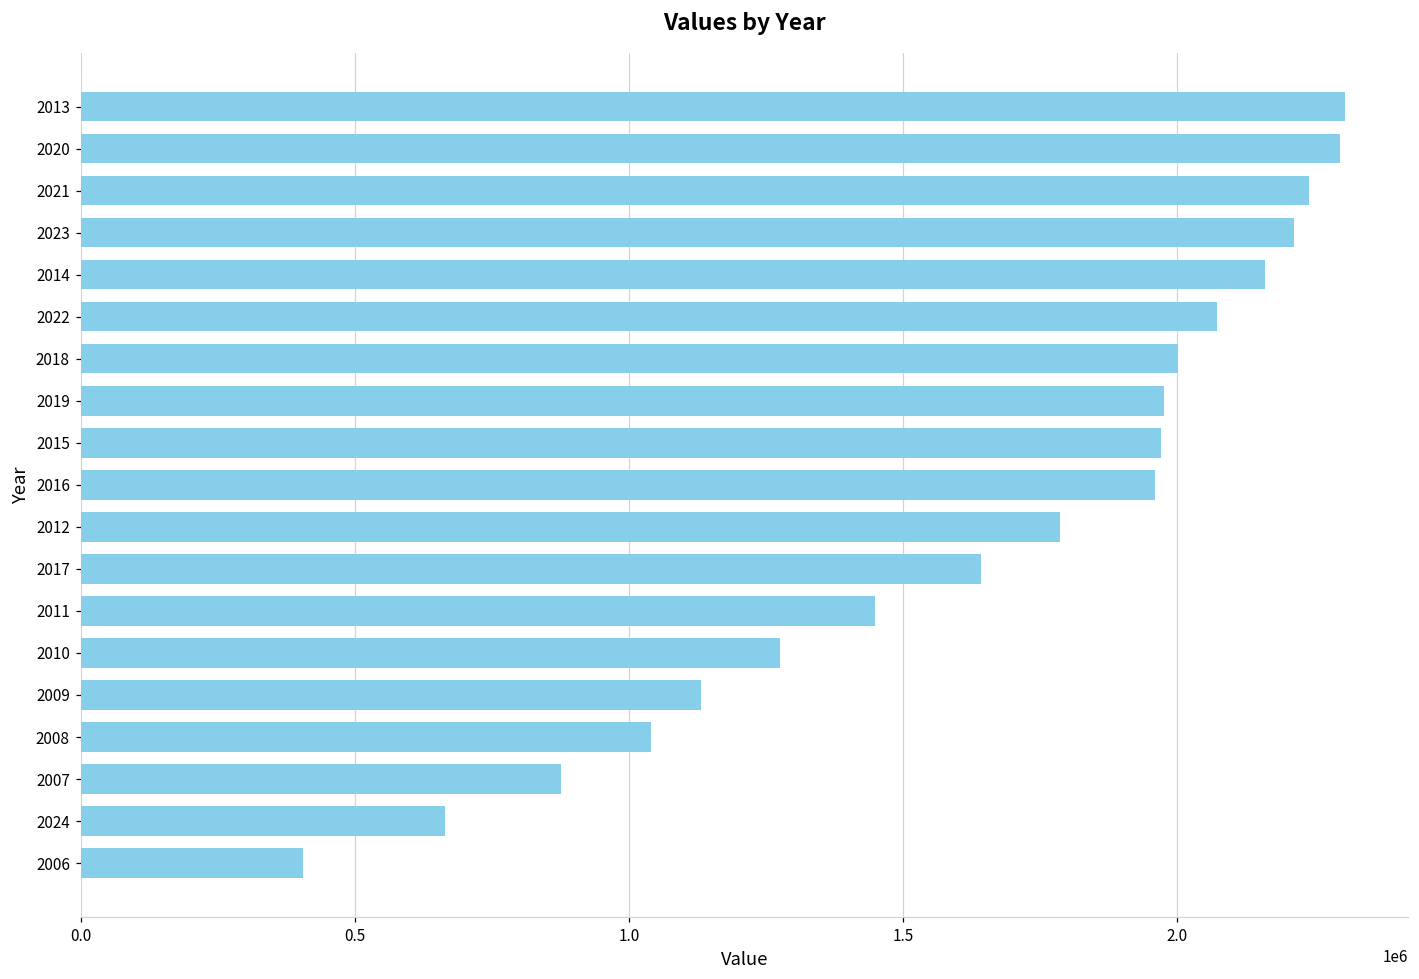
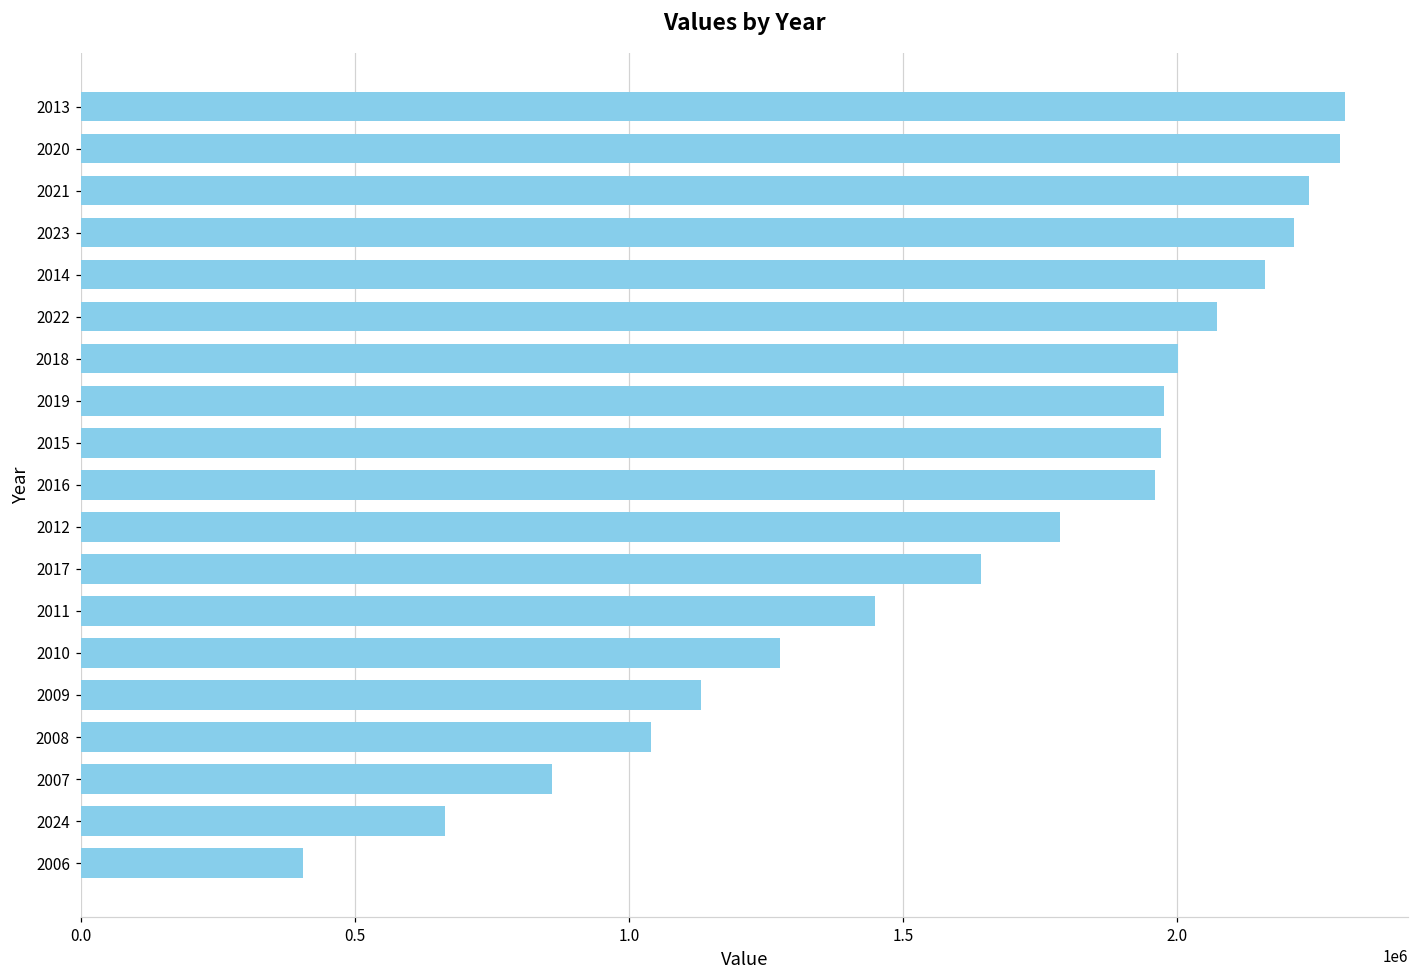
  {
    "2013": 2310000,
    "2020": 2300000,
    "2021": 2240000,
    "2023": 2210000,
    "2014": 2160000,
    "2022": 2070000,
    "2018": 2000000,
    "2019": 1980000,
    "2015": 1970000,
    "2016": 1960000,
    "2012": 1790000,
    "2017": 1640000,
    "2011": 1450000,
    "2010": 1270000,
    "2009": 1130000,
    "2008": 1040000,
-   "2007": 880000,
+   "2007": 860000,
    "2024": 660000,
    "2006": 410000
  }
